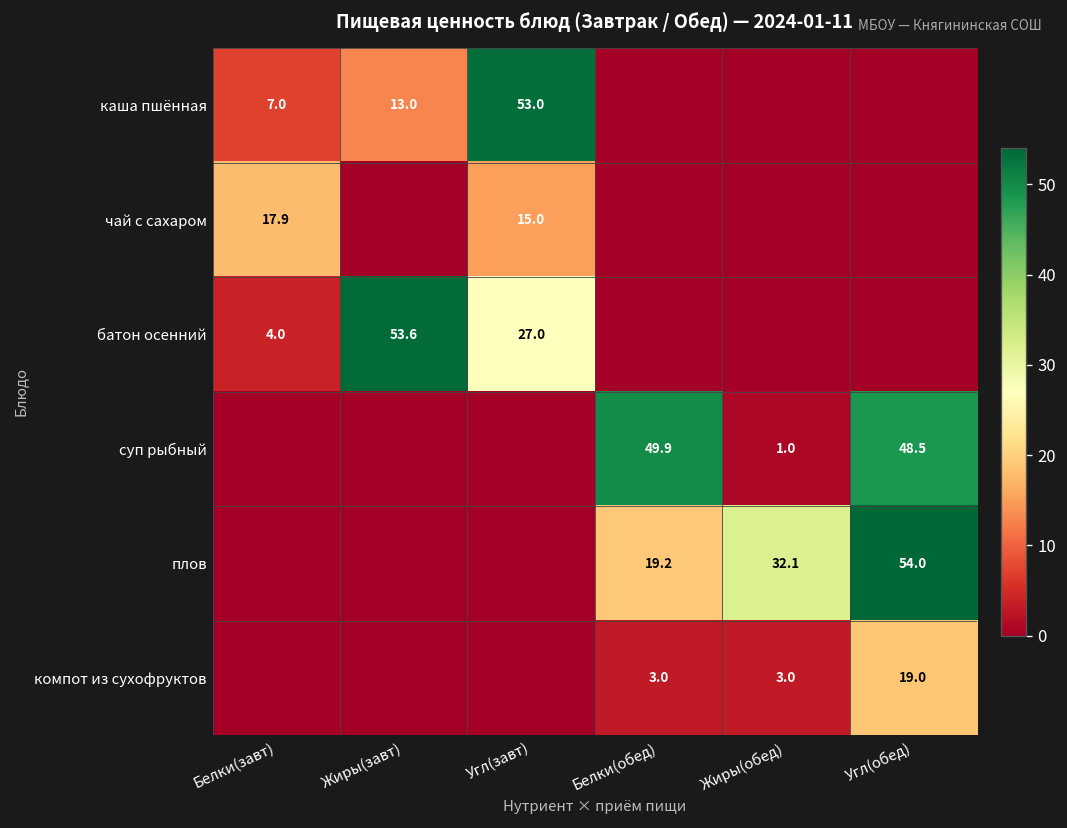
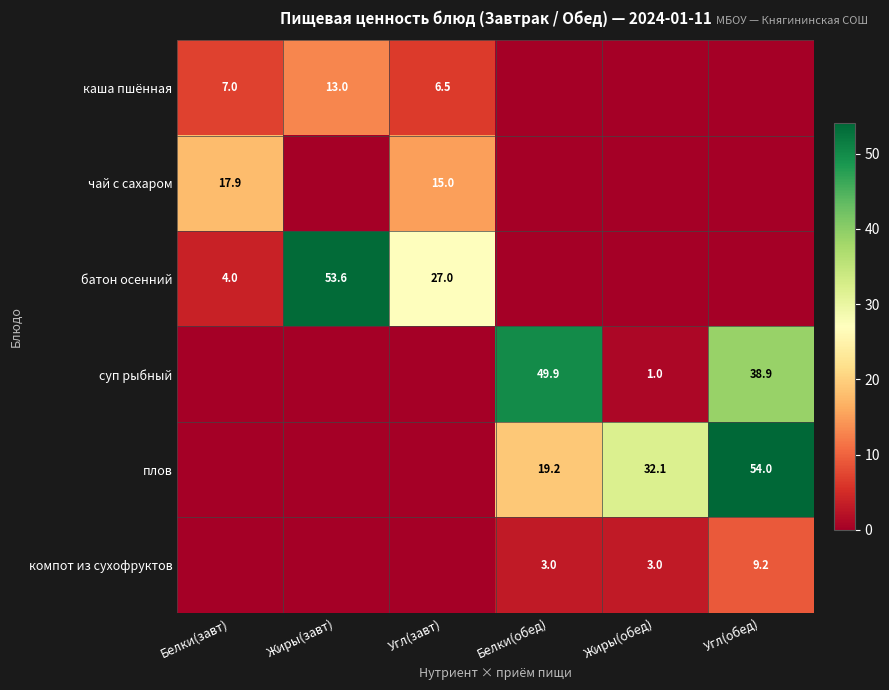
  {
    "каша пшённая": {
      "Белки(завт)": 7.0,
      "Жиры(завт)": 13.0,
-     "Угл(завт)": 53.0
+     "Угл(завт)": 6.5
    },
    "чай с сахаром": {
      "Белки(завт)": 17.9,
      "Угл(завт)": 15.0
    },
    "батон осенний": {
      "Белки(завт)": 4.0,
      "Жиры(завт)": 53.6,
      "Угл(завт)": 27.0
    },
    "суп рыбный": {
      "Белки(обед)": 49.9,
      "Жиры(обед)": 1.0,
-     "Угл(обед)": 48.5
+     "Угл(обед)": 38.9
    },
    "плов": {
      "Белки(обед)": 19.2,
      "Жиры(обед)": 32.1,
      "Угл(обед)": 54.0
    },
    "компот из сухофруктов": {
      "Белки(обед)": 3.0,
      "Жиры(обед)": 3.0,
-     "Угл(обед)": 19.0
+     "Угл(обед)": 9.2
    }
  }
